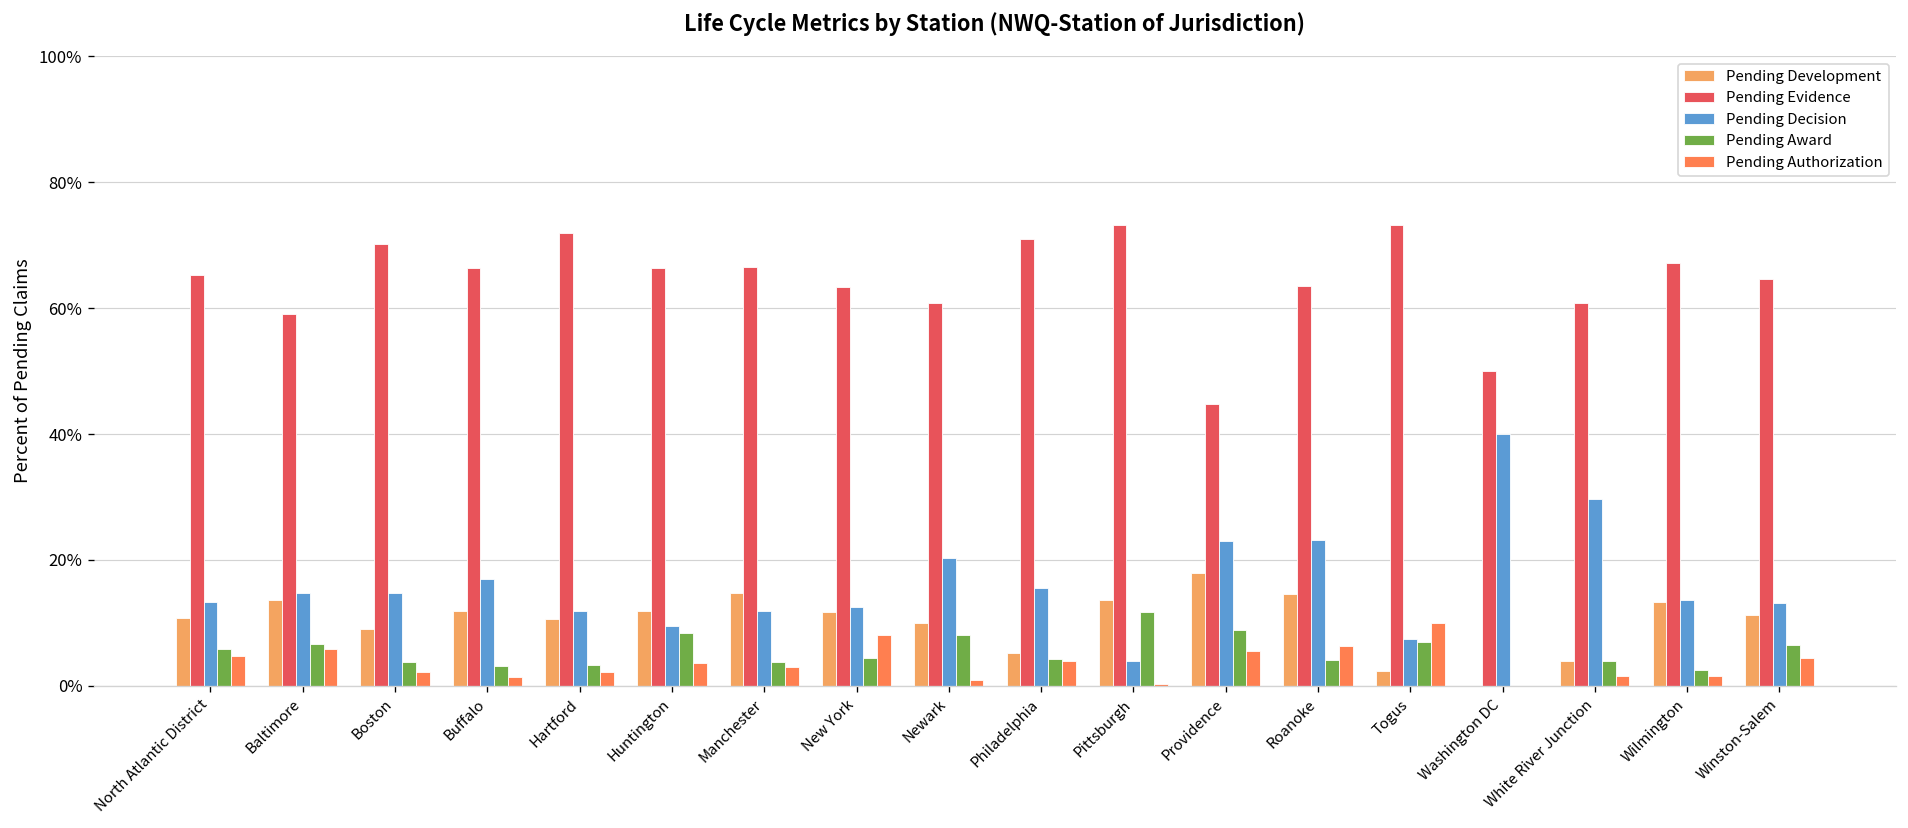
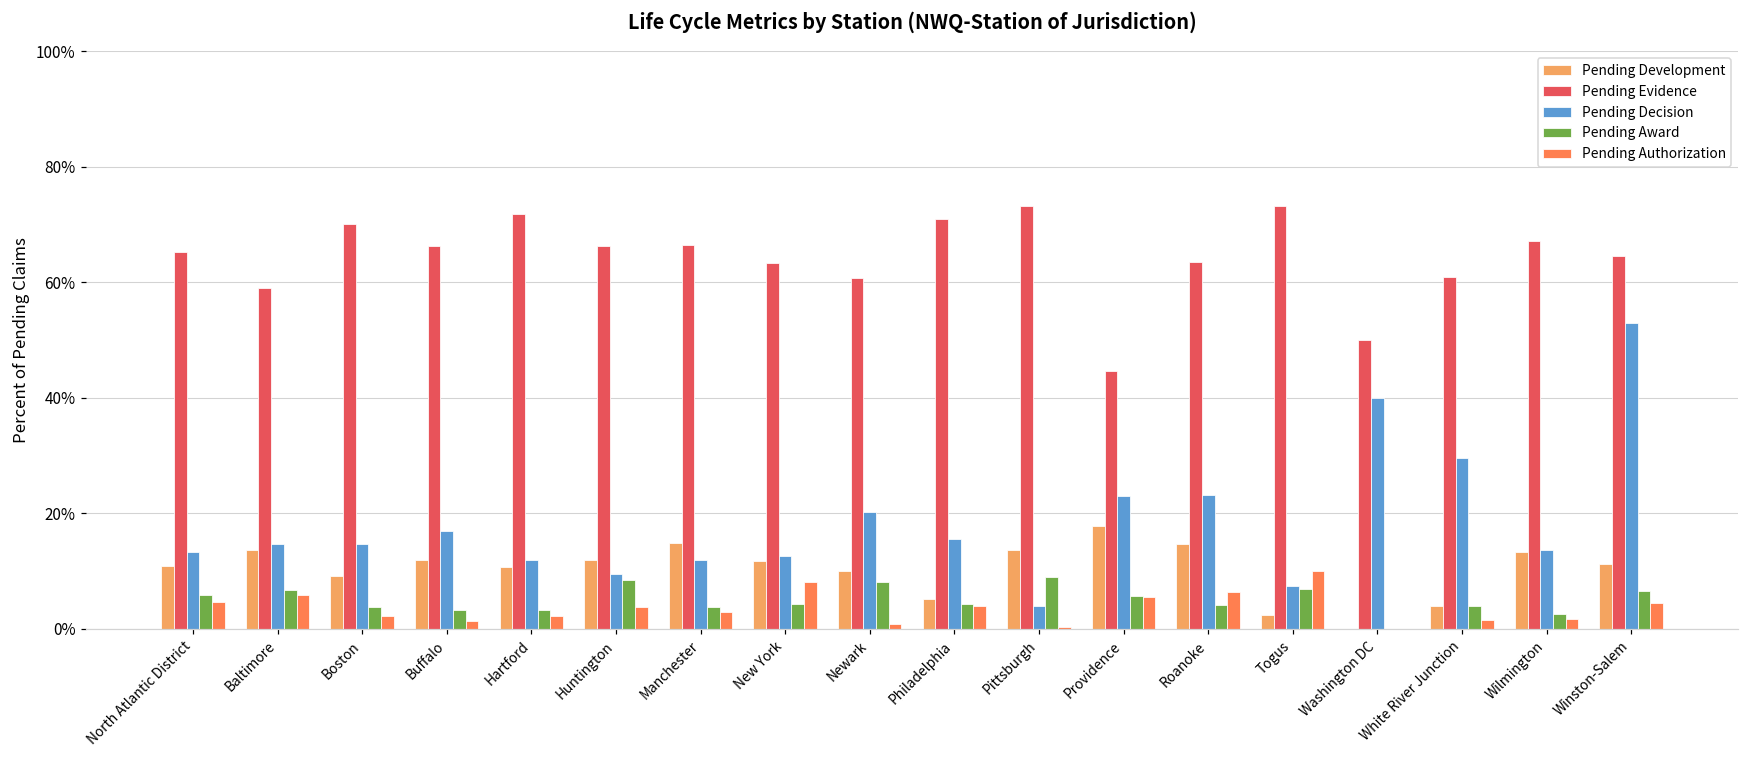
  {
    "Pending Decision": {
      "North Atlantic District": "13%",
      "Baltimore": "15%",
      "Boston": "15%",
      "Buffalo": "17%",
      "Hartford": "12%",
      "Huntington": "10%",
      "Manchester": "12%",
      "New York": "13%",
      "Newark": "20%",
      "Philadelphia": "16%",
      "Pittsburgh": "4%",
      "Providence": "23%",
      "Roanoke": "23%",
      "Togus": "7%",
      "Washington DC": "40%",
      "White River Junction": "30%",
      "Wilmington": "14%",
-     "Winston-Salem": "13%"
+     "Winston-Salem": "53%"
    },
    "Pending Award": {
      "North Atlantic District": "6%",
      "Baltimore": "7%",
      "Boston": "4%",
      "Buffalo": "3%",
      "Hartford": "3%",
      "Huntington": "8%",
      "Manchester": "4%",
      "New York": "4%",
      "Newark": "8%",
      "Philadelphia": "4%",
-     "Pittsburgh": "12%",
-     "Providence": "9%",
+     "Pittsburgh": "9%",
+     "Providence": "6%",
      "Roanoke": "4%",
      "Togus": "7%",
      "Washington DC": "0%",
      "White River Junction": "4%",
      "Wilmington": "2%",
      "Winston-Salem": "7%"
    }
  }
